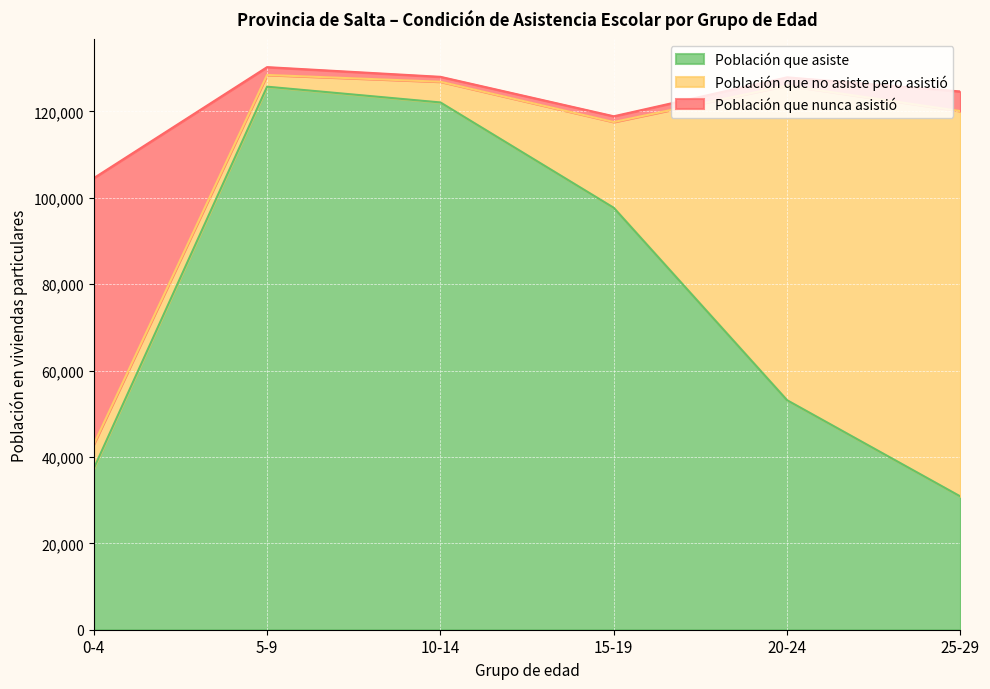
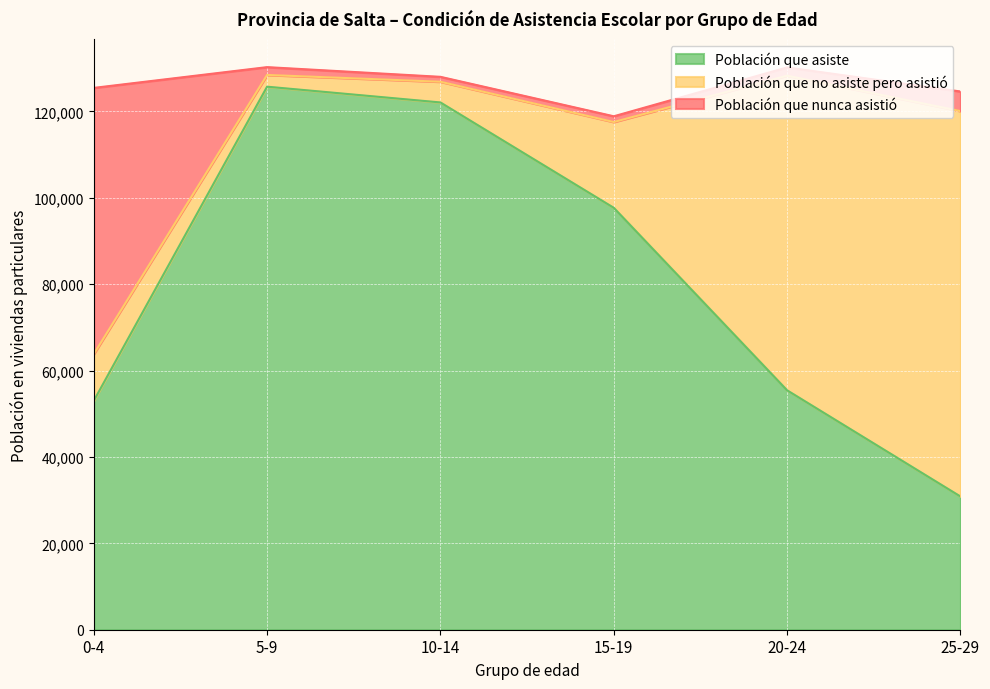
  {
    "Población que asiste": {
-     "0-4": "37,000",
+     "0-4": "53,000",
      "5-9": "126,000",
      "10-14": "122,000",
      "15-19": "98,000",
-     "20-24": "53,000",
+     "20-24": "55,000",
      "25-29": "31,000"
    },
    "Población que no asiste pero asistió": {
-     "0-4": "6,000",
+     "0-4": "11,000",
      "5-9": "3,000",
      "10-14": "5,000",
      "15-19": "20,000",
      "25-29": "89,000"
    },
    "Población que nunca asistió": {
      "0-4": "62,000",
      "5-9": "2,000",
      "10-14": "1,000",
      "15-19": "1,000",
      "25-29": "5,000"
    }
  }
